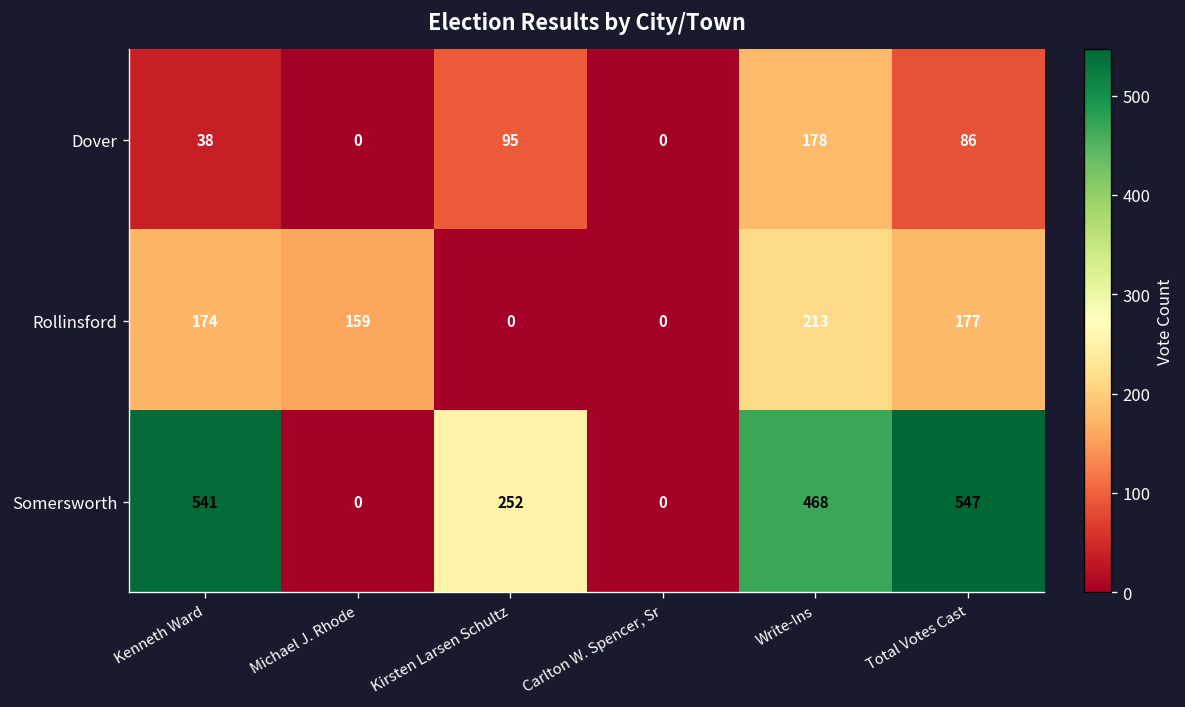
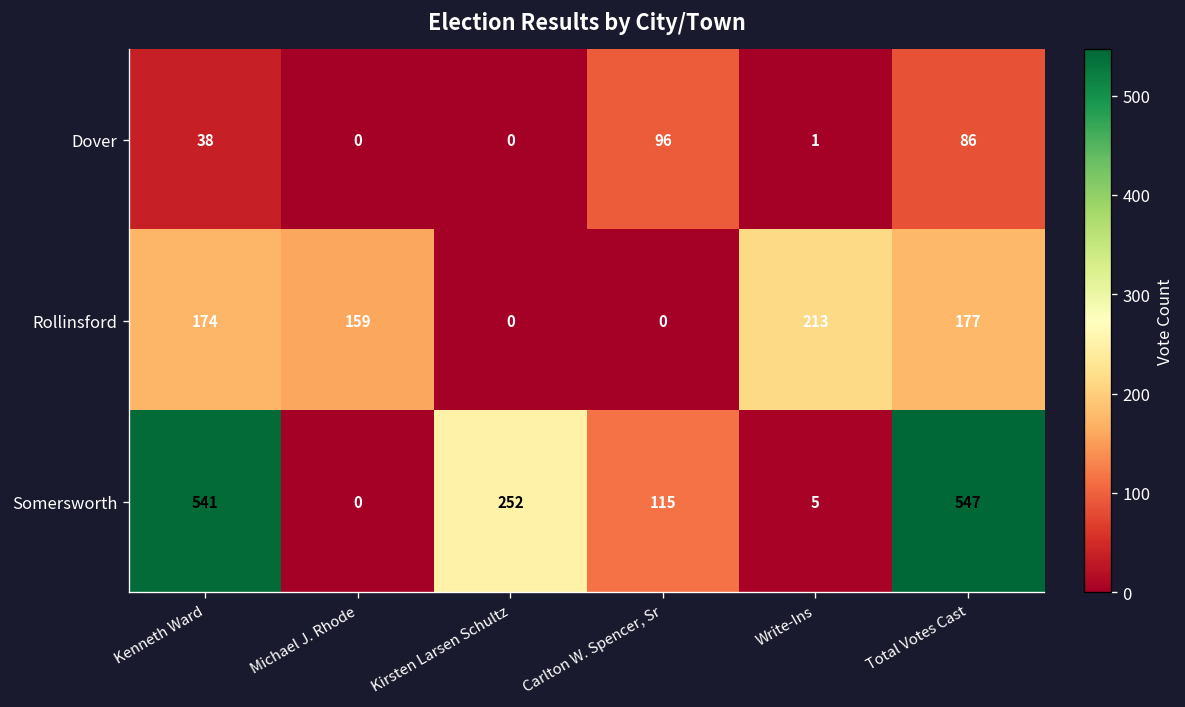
  {
    "Dover": {
      "Kenneth Ward": 38,
      "Michael J. Rhode": 0,
-     "Kirsten Larsen Schultz": 95,
-     "Carlton W. Spencer, Sr": 0,
-     "Write-Ins": 178,
+     "Kirsten Larsen Schultz": 0,
+     "Carlton W. Spencer, Sr": 96,
+     "Write-Ins": 1,
      "Total Votes Cast": 86
    },
    "Rollinsford": {
      "Kenneth Ward": 174,
      "Michael J. Rhode": 159,
      "Kirsten Larsen Schultz": 0,
      "Carlton W. Spencer, Sr": 0,
      "Write-Ins": 213,
      "Total Votes Cast": 177
    },
    "Somersworth": {
      "Kenneth Ward": 541,
      "Michael J. Rhode": 0,
      "Kirsten Larsen Schultz": 252,
-     "Carlton W. Spencer, Sr": 0,
-     "Write-Ins": 468,
+     "Carlton W. Spencer, Sr": 115,
+     "Write-Ins": 5,
      "Total Votes Cast": 547
    }
  }
